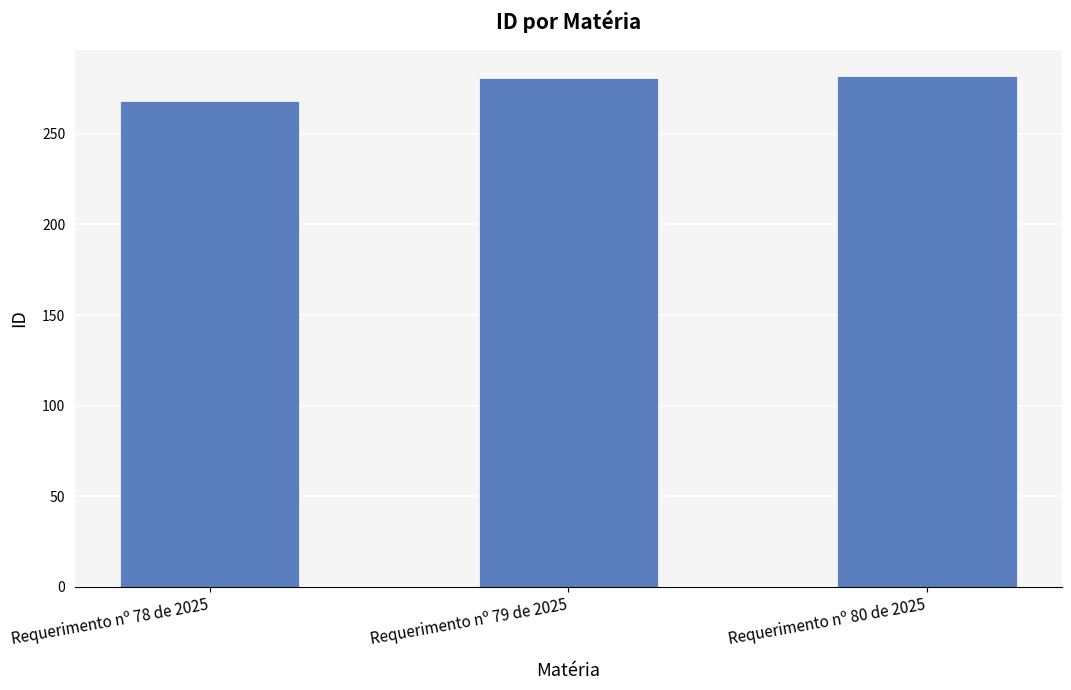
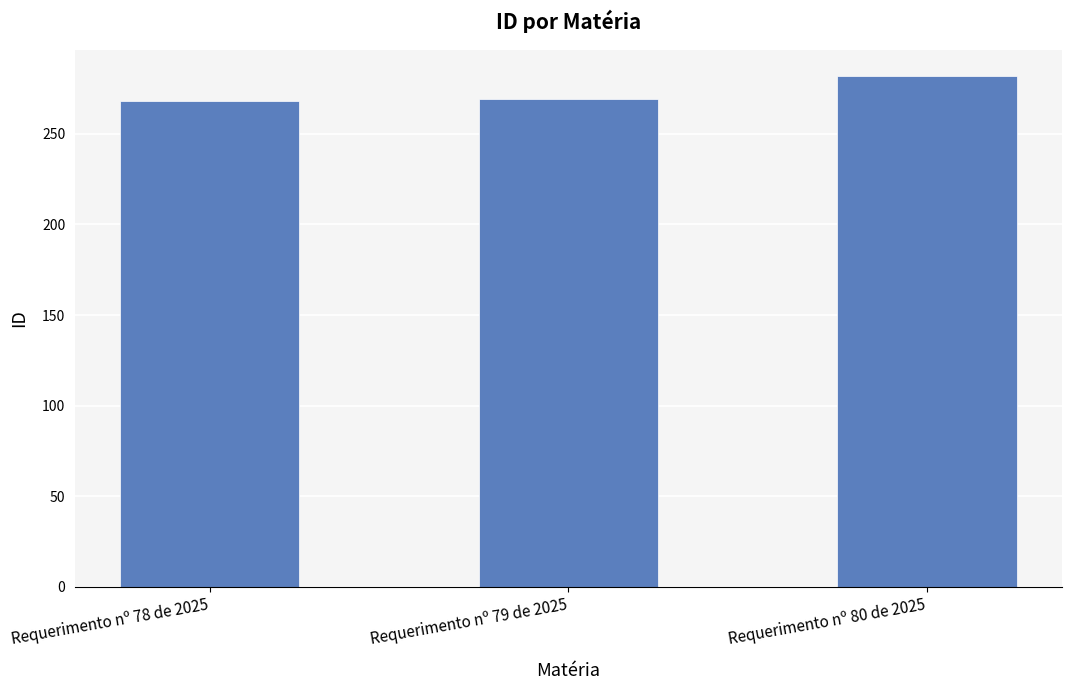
  {
    "Requerimento nº 78 de 2025": 268,
-   "Requerimento nº 79 de 2025": 281,
+   "Requerimento nº 79 de 2025": 269,
    "Requerimento nº 80 de 2025": 282
  }
